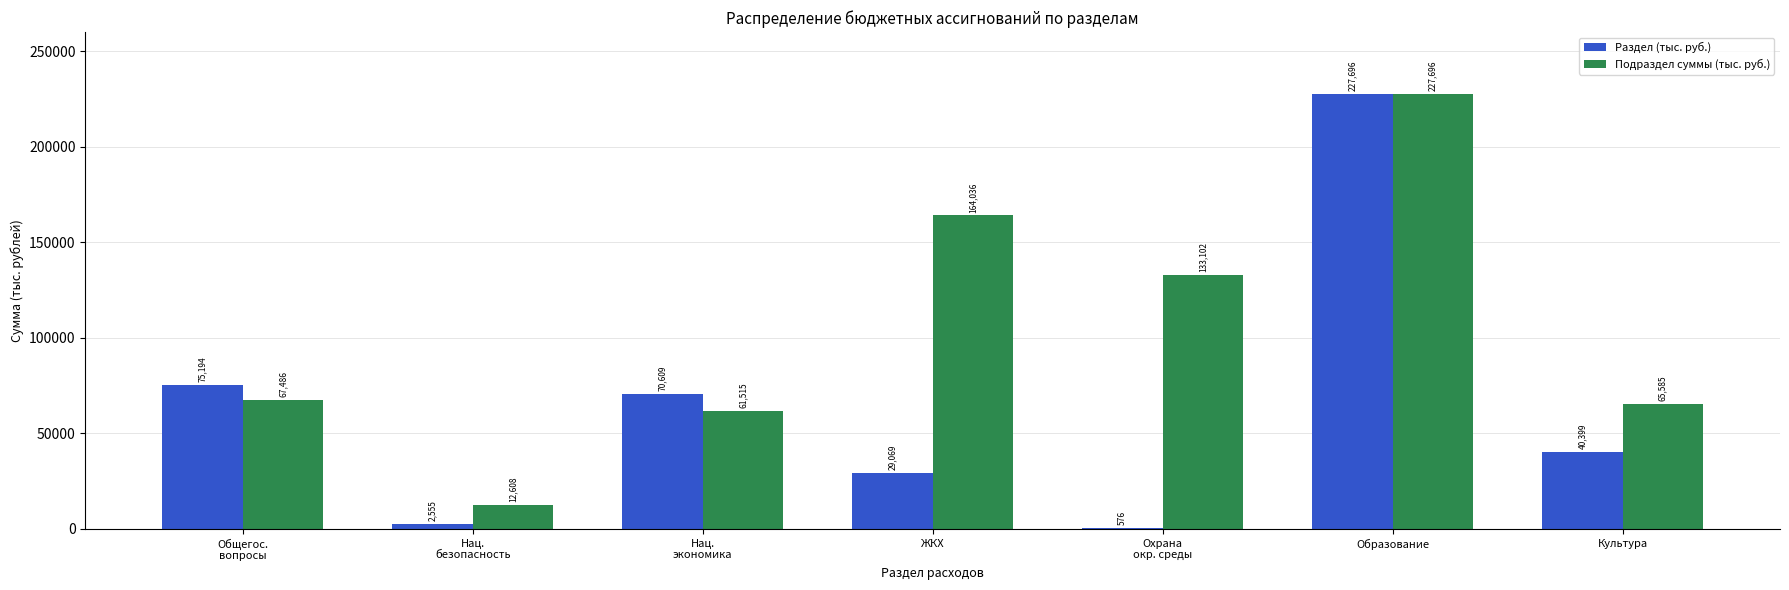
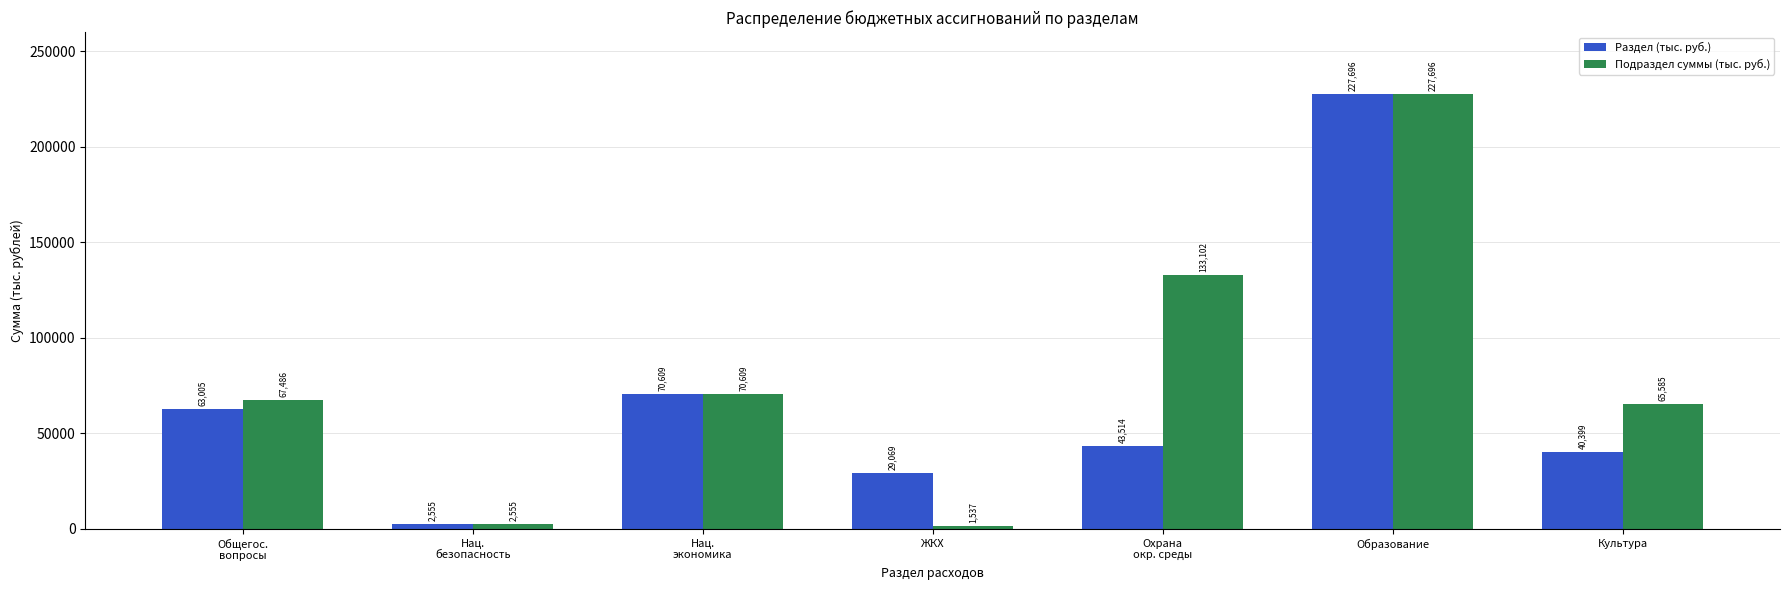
  {
    "Раздел (тыс. руб.)": {
-     "Общегос. вопросы": "75,194",
+     "Общегос. вопросы": "63,005",
      "Нац. безопасность": "2,555",
      "Нац. экономика": "70,609",
      "ЖКХ": "29,069",
-     "Охрана окр. среды": "576",
+     "Охрана окр. среды": "43,514",
      "Образование": "227,696",
      "Культура": "40,399"
    },
    "Подраздел суммы (тыс. руб.)": {
      "Общегос. вопросы": "67,486",
-     "Нац. безопасность": "12,608",
-     "Нац. экономика": "61,515",
-     "ЖКХ": "164,036",
+     "Нац. безопасность": "2,555",
+     "Нац. экономика": "70,609",
+     "ЖКХ": "1,537",
      "Охрана окр. среды": "133,102",
      "Образование": "227,696",
      "Культура": "65,585"
    }
  }
